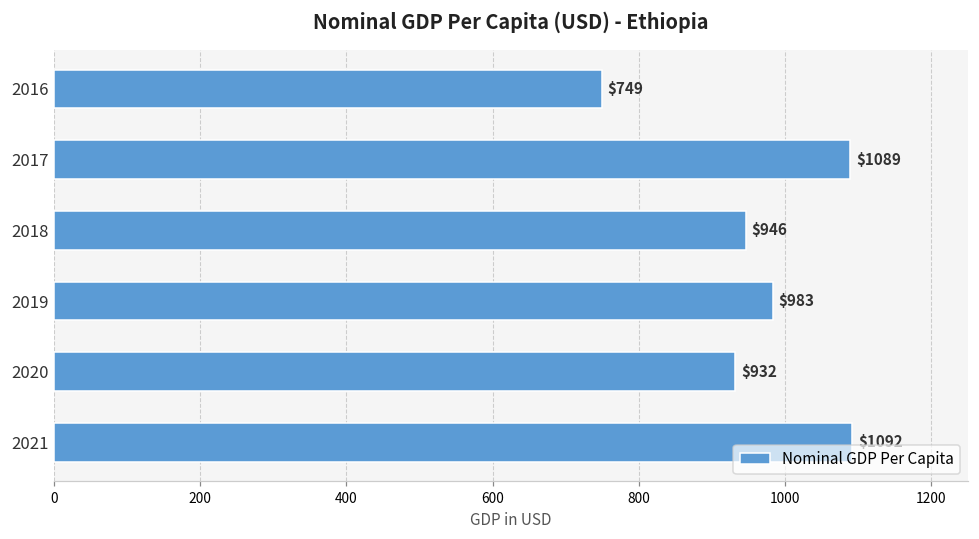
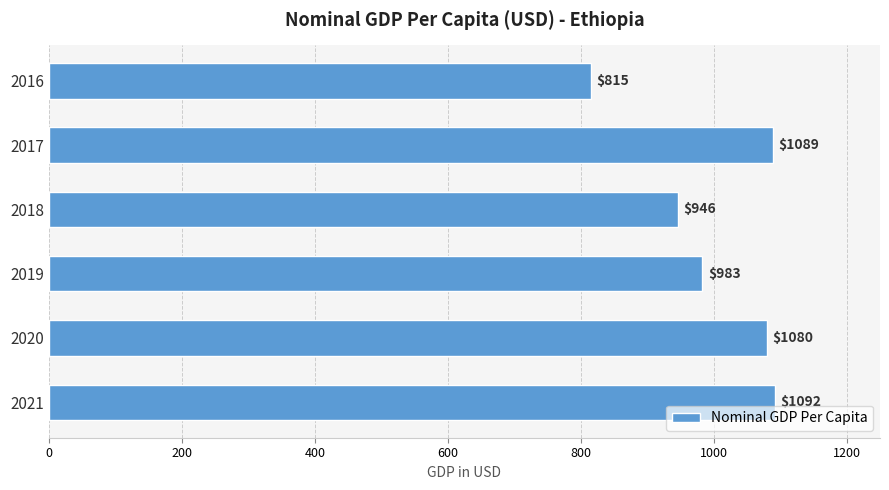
  {
-   "2016": "$749",
+   "2016": "$815",
    "2017": "$1089",
    "2018": "$946",
    "2019": "$983",
-   "2020": "$932"
+   "2020": "$1080"
  }
